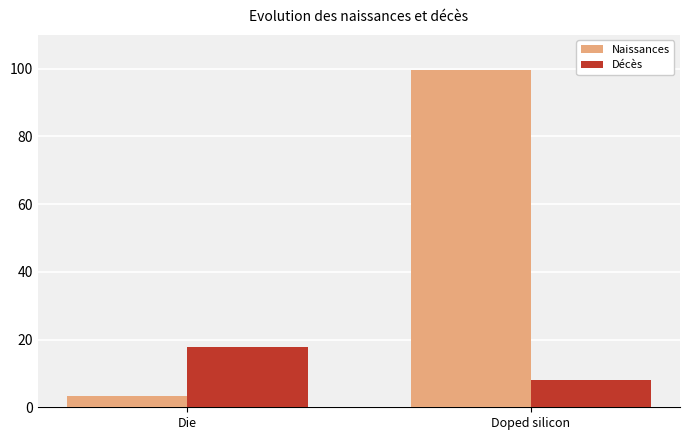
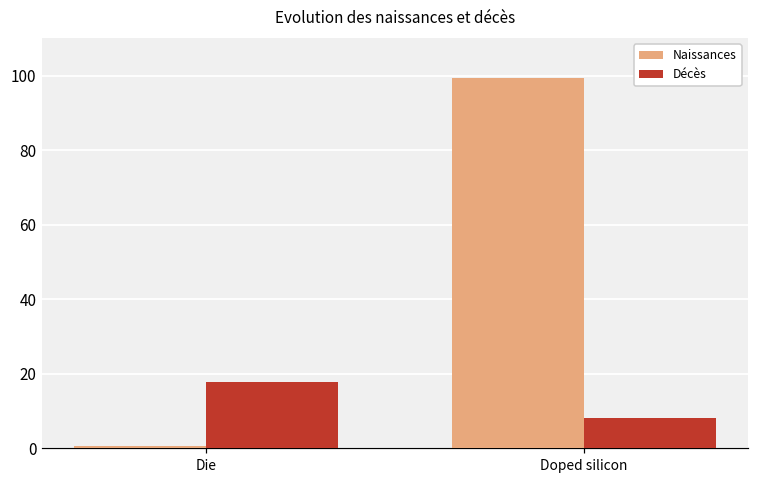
  {
    "Naissances": {
-     "Die": 3,
+     "Die": 1,
      "Doped silicon": 99
    },
    "Décès": {
      "Die": 18,
      "Doped silicon": 8
    }
  }
